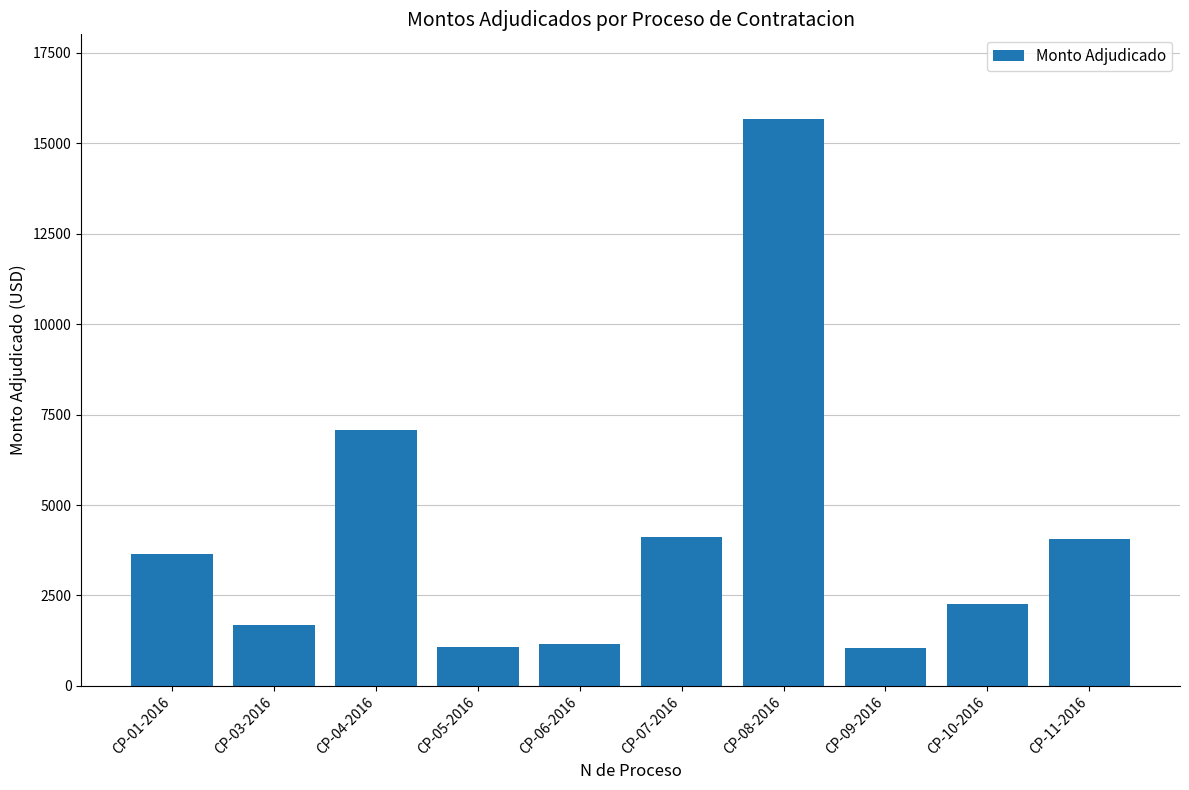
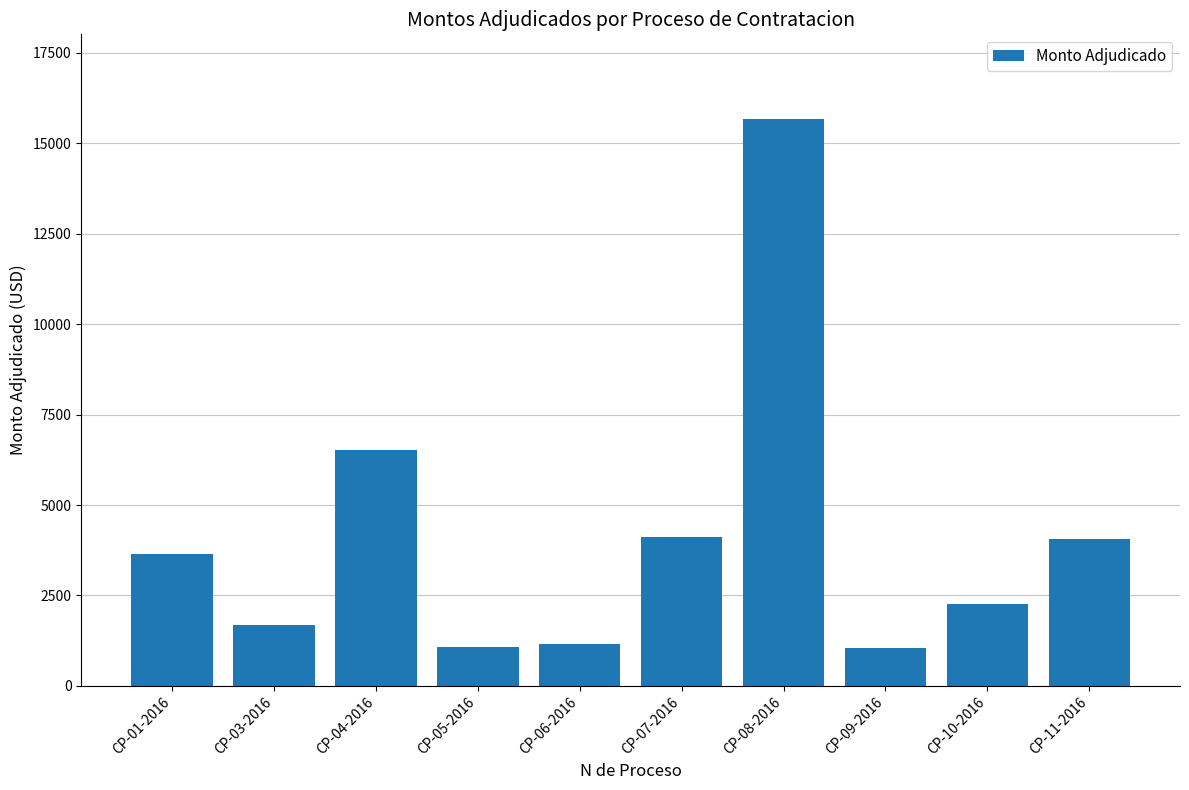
  {
    "CP-01-2016": 3600,
    "CP-03-2016": 1700,
-   "CP-04-2016": 7100,
+   "CP-04-2016": 6500,
    "CP-05-2016": 1100,
    "CP-06-2016": 1200,
    "CP-07-2016": 4100,
    "CP-08-2016": 15700,
    "CP-09-2016": 1100,
    "CP-10-2016": 2300,
    "CP-11-2016": 4100
  }
